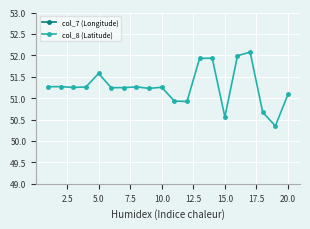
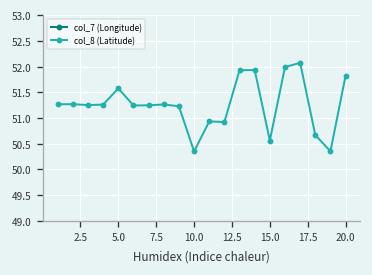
  {
    "col_8 (Latitude)": {
      "5.0": 51.6,
-     "10.0": 51.3,
+     "10.0": 50.3,
      "15.0": 50.6,
-     "20.0": 51.1
+     "20.0": 51.8
    }
  }
